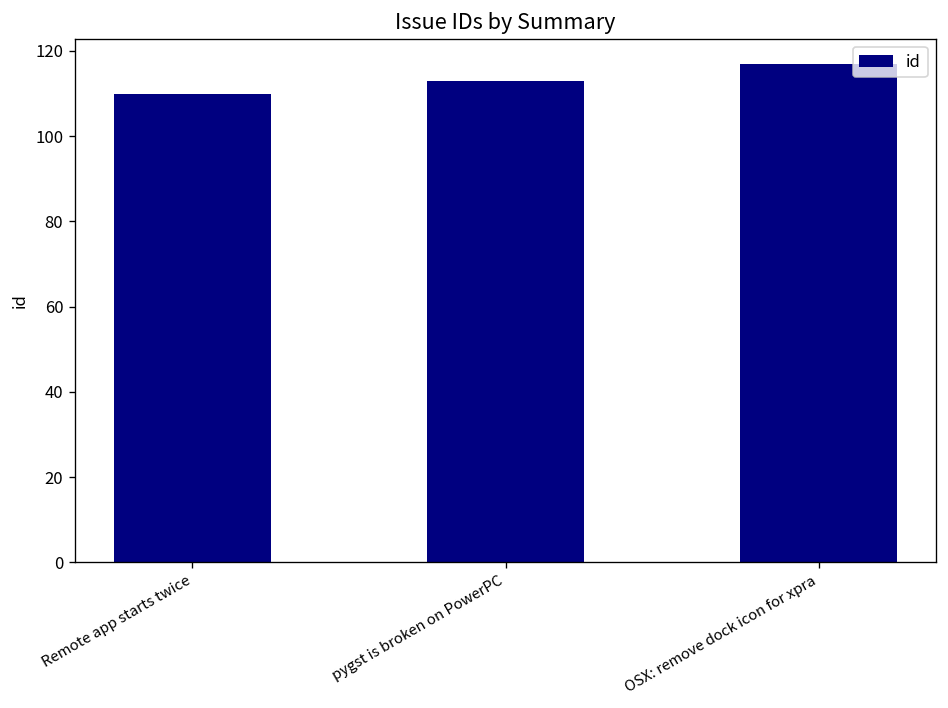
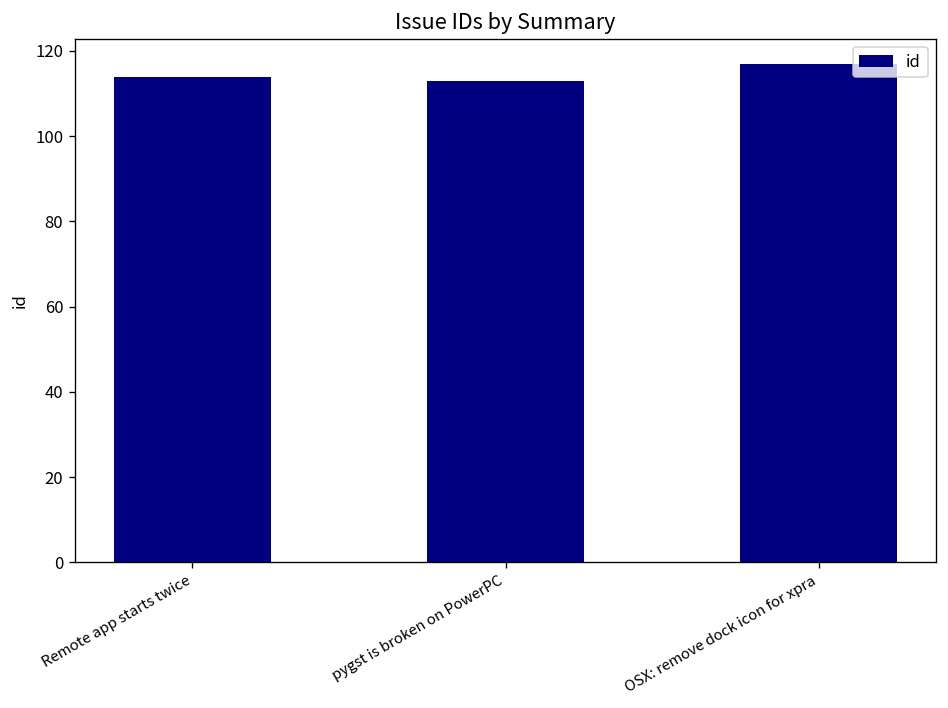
  {
-   "Remote app starts twice": 110,
+   "Remote app starts twice": 114,
    "pygst is broken on PowerPC": 113,
    "OSX: remove dock icon for xpra": 117
  }
